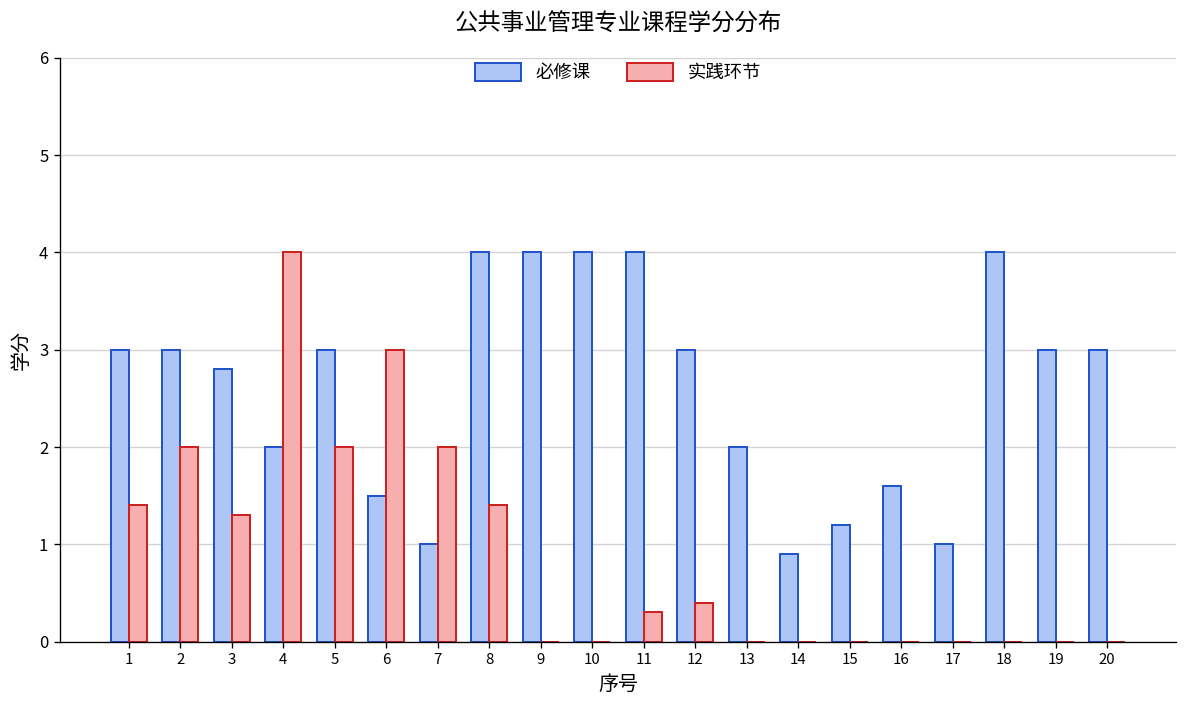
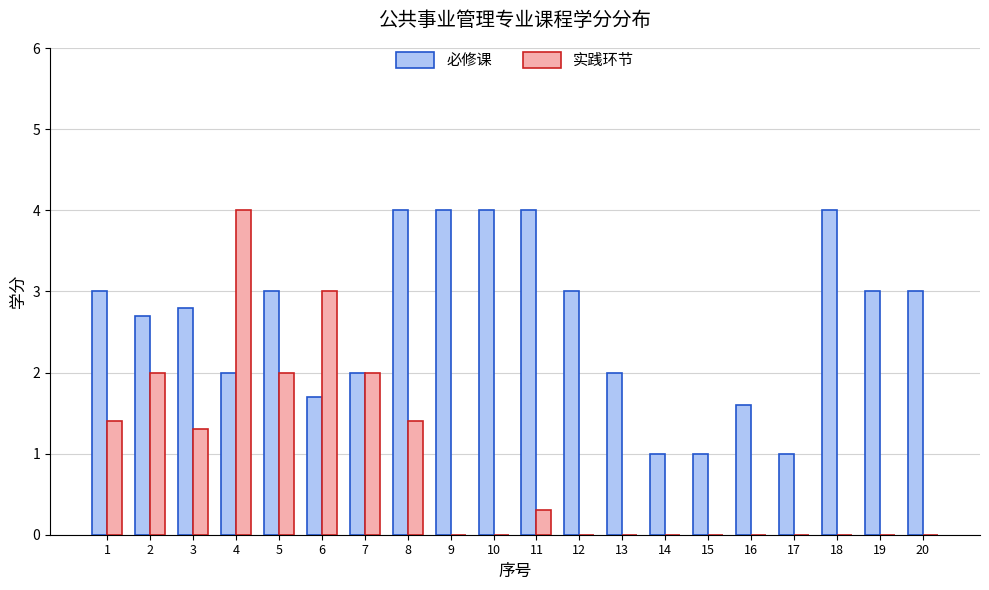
  {
    "必修课": {
      "1": 3.0,
-     "2": 3.0,
+     "2": 2.7,
      "3": 2.8,
      "4": 2.0,
      "5": 3.0,
-     "6": 1.5,
-     "7": 1,
+     "6": 1.7,
+     "7": 2,
      "8": 4.0,
      "9": 4.0,
      "10": 4.0,
      "11": 4.0,
      "12": 3.0,
      "13": 2.0,
-     "14": 0.9,
-     "15": 1.2,
+     "14": 1.0,
+     "15": 1.0,
      "16": 1.6,
      "17": 1.0,
      "18": 4.0,
      "19": 3.0,
      "20": 3.0
    },
    "实践环节": {
      "1": 1.4,
      "2": 2.0,
      "3": 1.3,
      "4": 4.0,
      "5": 2.0,
      "6": 3.0,
      "7": 2.0,
      "8": 1.4,
      "9": 0.0,
      "10": 0.0,
      "11": 0.3,
-     "12": 0.4,
+     "12": 0.0,
      "13": 0.0,
      "14": 0.0,
      "15": 0.0,
      "16": 0.0,
      "17": 0.0,
      "18": 0.0,
      "19": 0.0,
      "20": 0.0
    }
  }
